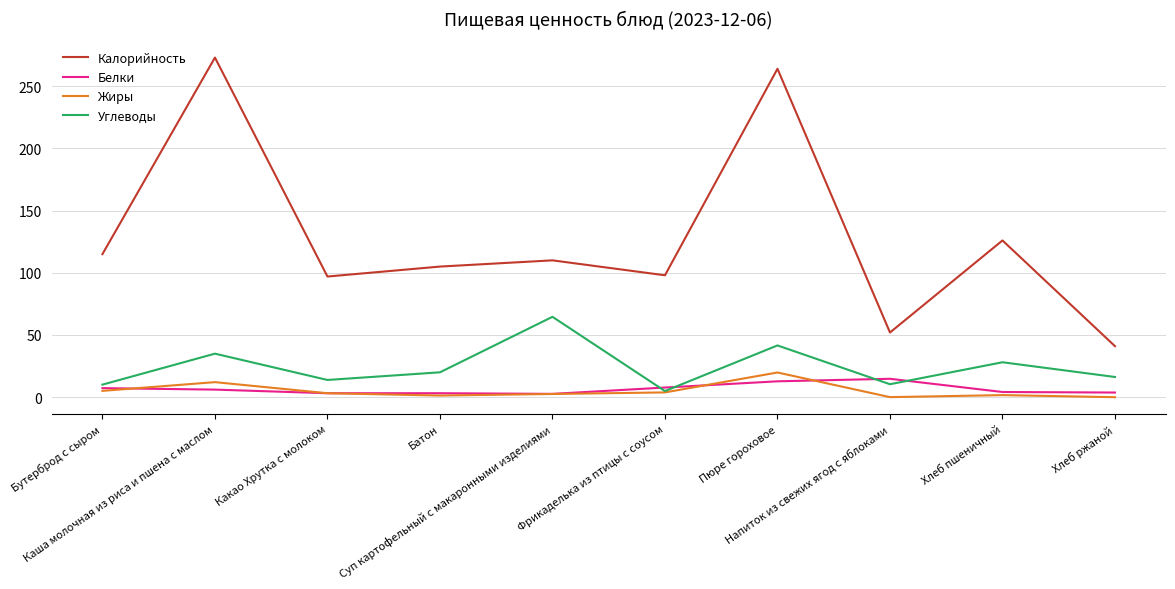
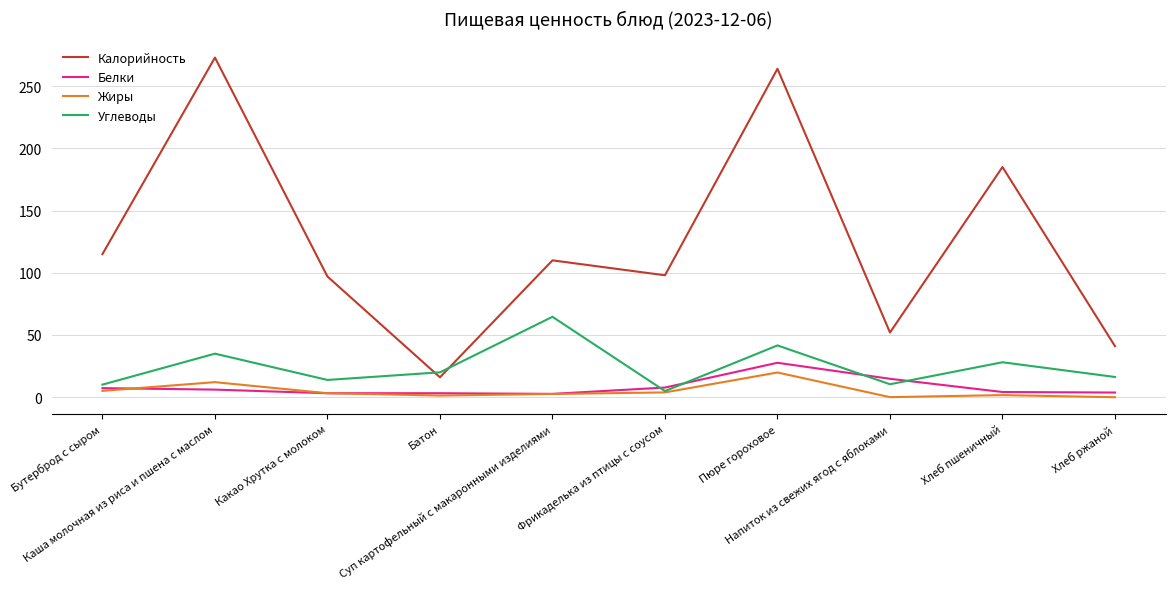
  {
    "Калорийность": {
      "Бутерброд с сыром": 115,
      "Каша молочная из риса и пшена с маслом": 273,
      "Какао Хрутка с молоком": 97,
-     "Батон": 105,
+     "Батон": 16,
      "Суп картофельный с макаронными изделиями": 110,
      "Фрикаделька из птицы с соусом": 98,
      "Пюре гороховое": 264,
      "Напиток из свежих ягод с яблоками": 52,
-     "Хлеб пшеничный": 126,
+     "Хлеб пшеничный": 185,
      "Хлеб ржаной": 41
    },
    "Белки": {
      "Бутерброд с сыром": 7,
      "Каша молочная из риса и пшена с маслом": 6,
      "Фрикаделька из птицы с соусом": 8,
-     "Пюре гороховое": 13,
+     "Пюре гороховое": 28,
      "Напиток из свежих ягод с яблоками": 15,
      "Хлеб пшеничный": 4,
      "Хлеб ржаной": 4
    },
    "Жиры": {
      "Бутерброд с сыром": 5,
      "Каша молочная из риса и пшена с маслом": 12,
      "Пюре гороховое": 20,
      "Напиток из свежих ягод с яблоками": 0,
      "Хлеб пшеничный": 2,
      "Хлеб ржаной": 0
    },
    "Углеводы": {
      "Бутерброд с сыром": 10,
      "Каша молочная из риса и пшена с маслом": 35,
      "Какао Хрутка с молоком": 14,
      "Батон": 20,
      "Суп картофельный с макаронными изделиями": 65,
      "Пюре гороховое": 42,
      "Напиток из свежих ягод с яблоками": 10,
      "Хлеб пшеничный": 28,
      "Хлеб ржаной": 16
    }
  }
